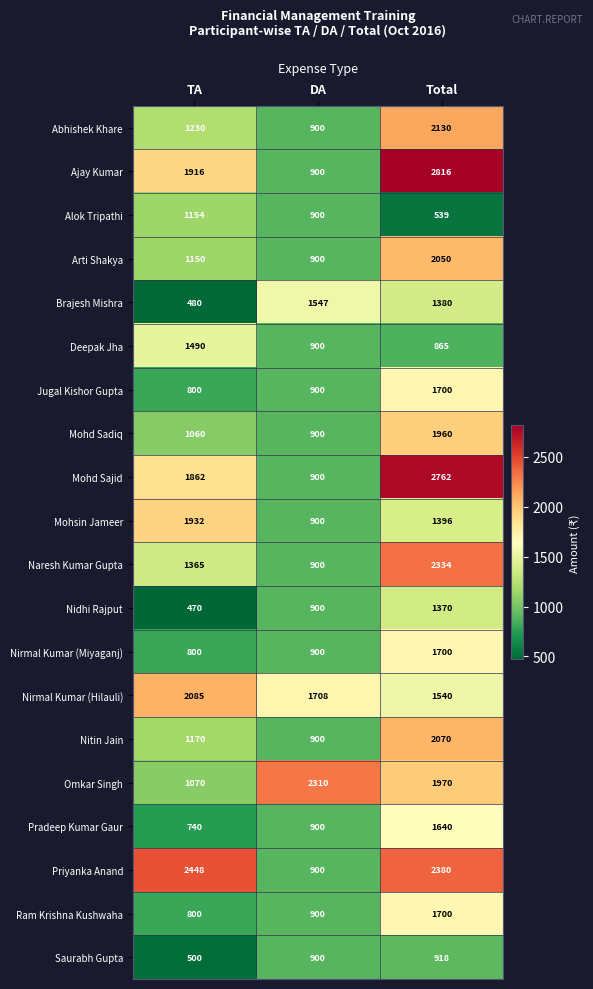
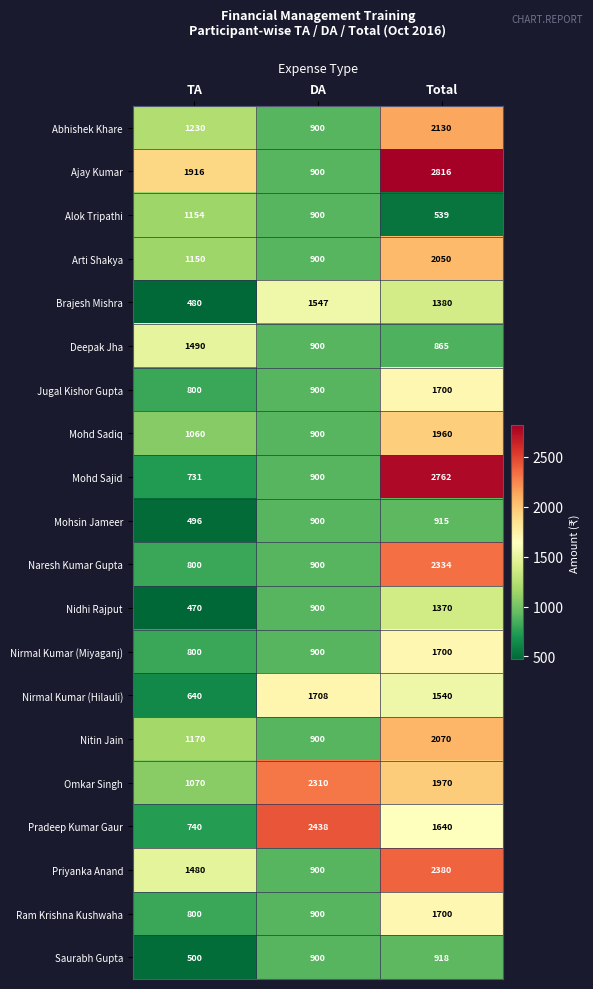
  {
    "Abhishek Khare": {
      "TA": 1230,
      "DA": 900,
      "Total": 2130
    },
    "Ajay Kumar": {
      "TA": 1916,
      "DA": 900,
      "Total": 2816
    },
    "Alok Tripathi": {
      "TA": 1154,
      "DA": 900,
      "Total": 539
    },
    "Arti Shakya": {
      "TA": 1150,
      "DA": 900,
      "Total": 2050
    },
    "Brajesh Mishra": {
      "TA": 480,
      "DA": 1547,
      "Total": 1380
    },
    "Deepak Jha": {
      "TA": 1490,
      "DA": 900,
      "Total": 865
    },
    "Jugal Kishor Gupta": {
      "TA": 800,
      "DA": 900,
      "Total": 1700
    },
    "Mohd Sadiq": {
      "TA": 1060,
      "DA": 900,
      "Total": 1960
    },
    "Mohd Sajid": {
-     "TA": 1862,
+     "TA": 731,
      "DA": 900,
      "Total": 2762
    },
    "Mohsin Jameer": {
-     "TA": 1932,
+     "TA": 496,
      "DA": 900,
-     "Total": 1396
+     "Total": 915
    },
    "Naresh Kumar Gupta": {
-     "TA": 1365,
+     "TA": 800,
      "DA": 900,
      "Total": 2334
    },
    "Nidhi Rajput": {
      "TA": 470,
      "DA": 900,
      "Total": 1370
    },
    "Nirmal Kumar (Miyaganj)": {
      "TA": 800,
      "DA": 900,
      "Total": 1700
    },
    "Nirmal Kumar (Hilauli)": {
-     "TA": 2085,
+     "TA": 640,
      "DA": 1708,
      "Total": 1540
    },
    "Nitin Jain": {
      "TA": 1170,
      "DA": 900,
      "Total": 2070
    },
    "Omkar Singh": {
      "TA": 1070,
      "DA": 2310,
      "Total": 1970
    },
    "Pradeep Kumar Gaur": {
      "TA": 740,
-     "DA": 900,
+     "DA": 2438,
      "Total": 1640
    },
    "Priyanka Anand": {
-     "TA": 2448,
+     "TA": 1480,
      "DA": 900,
      "Total": 2380
    },
    "Ram Krishna Kushwaha": {
      "TA": 800,
      "DA": 900,
      "Total": 1700
    },
    "Saurabh Gupta": {
      "TA": 500,
      "DA": 900,
      "Total": 918
    }
  }
